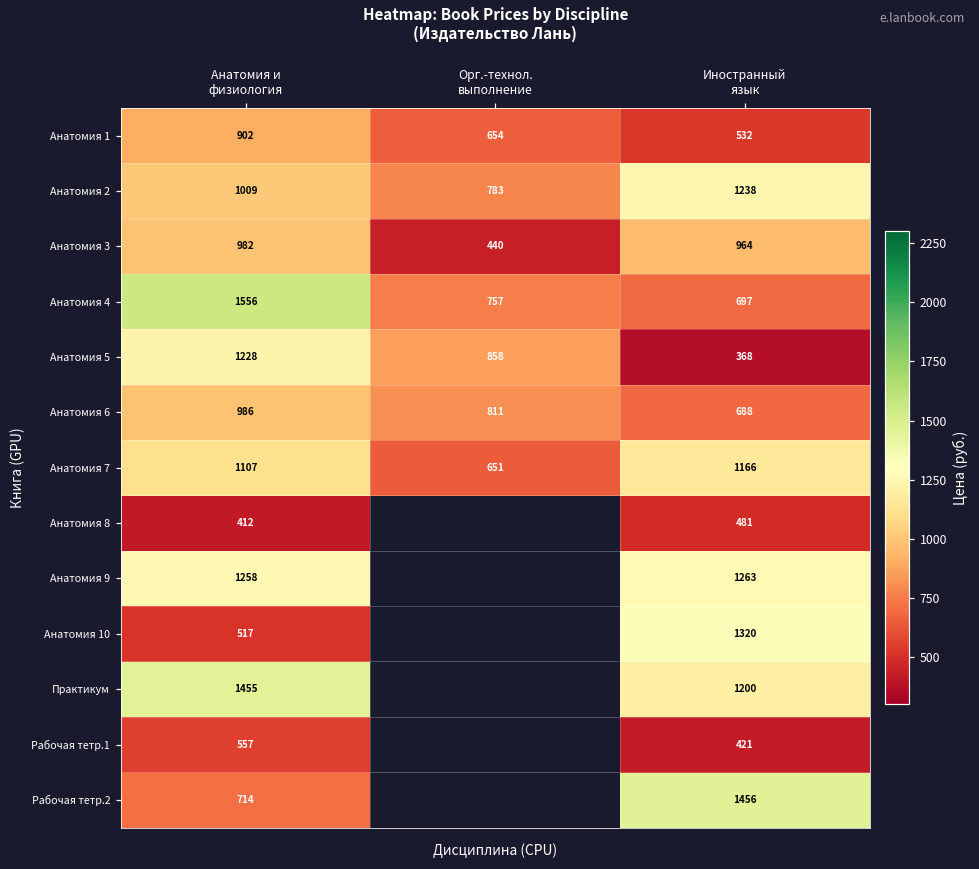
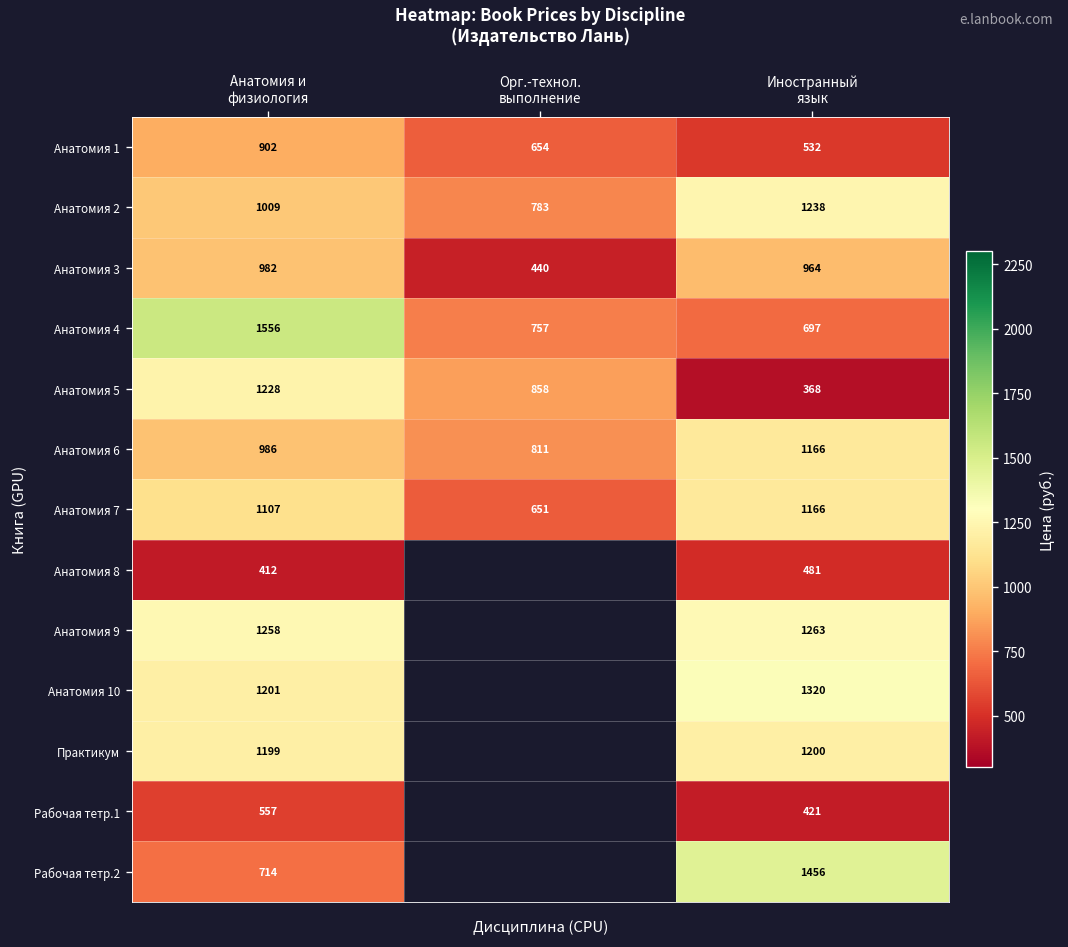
  {
    "Анатомия 1": {
      "Анатомия и физиология": 902,
      "Орг.-технол. выполнение": 654,
      "Иностранный язык": 532
    },
    "Анатомия 2": {
      "Анатомия и физиология": 1009,
      "Орг.-технол. выполнение": 783,
      "Иностранный язык": 1238
    },
    "Анатомия 3": {
      "Анатомия и физиология": 982,
      "Орг.-технол. выполнение": 440,
      "Иностранный язык": 964
    },
    "Анатомия 4": {
      "Анатомия и физиология": 1556,
      "Орг.-технол. выполнение": 757,
      "Иностранный язык": 697
    },
    "Анатомия 5": {
      "Анатомия и физиология": 1228,
      "Орг.-технол. выполнение": 858,
      "Иностранный язык": 368
    },
    "Анатомия 6": {
      "Анатомия и физиология": 986,
      "Орг.-технол. выполнение": 811,
-     "Иностранный язык": 688
+     "Иностранный язык": 1166
    },
    "Анатомия 7": {
      "Анатомия и физиология": 1107,
      "Орг.-технол. выполнение": 651,
      "Иностранный язык": 1166
    },
    "Анатомия 8": {
      "Анатомия и физиология": 412,
      "Иностранный язык": 481
    },
    "Анатомия 9": {
      "Анатомия и физиология": 1258,
      "Иностранный язык": 1263
    },
    "Анатомия 10": {
-     "Анатомия и физиология": 517,
+     "Анатомия и физиология": 1201,
      "Иностранный язык": 1320
    },
    "Практикум": {
-     "Анатомия и физиология": 1455,
+     "Анатомия и физиология": 1199,
      "Иностранный язык": 1200
    },
    "Рабочая тетр.1": {
      "Анатомия и физиология": 557,
      "Иностранный язык": 421
    },
    "Рабочая тетр.2": {
      "Анатомия и физиология": 714,
      "Иностранный язык": 1456
    }
  }
